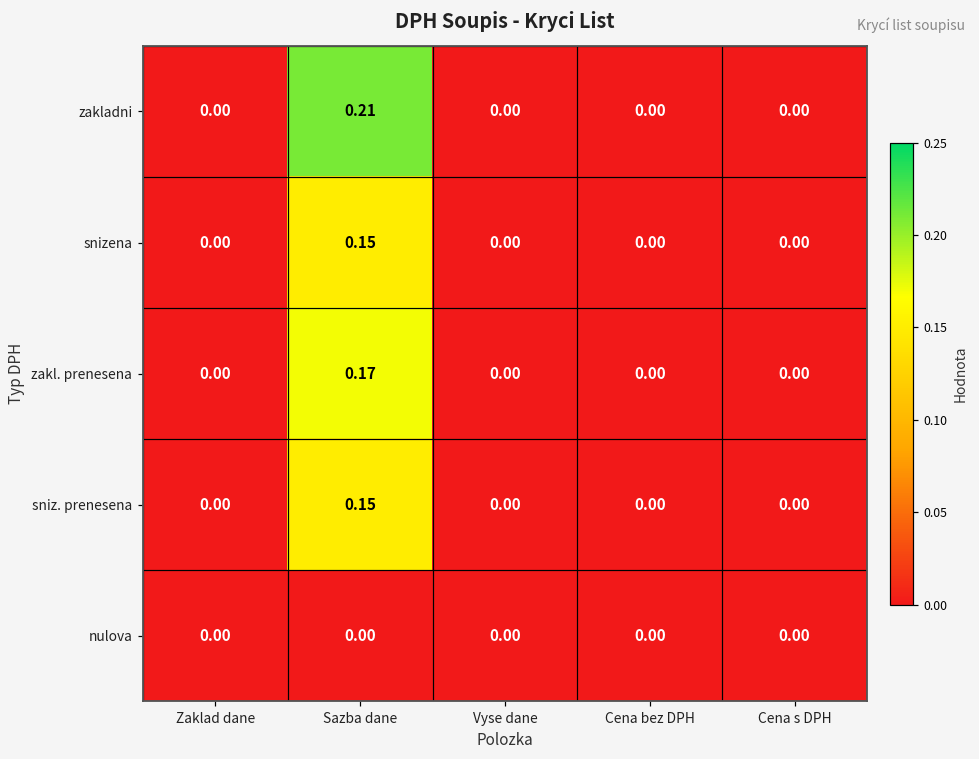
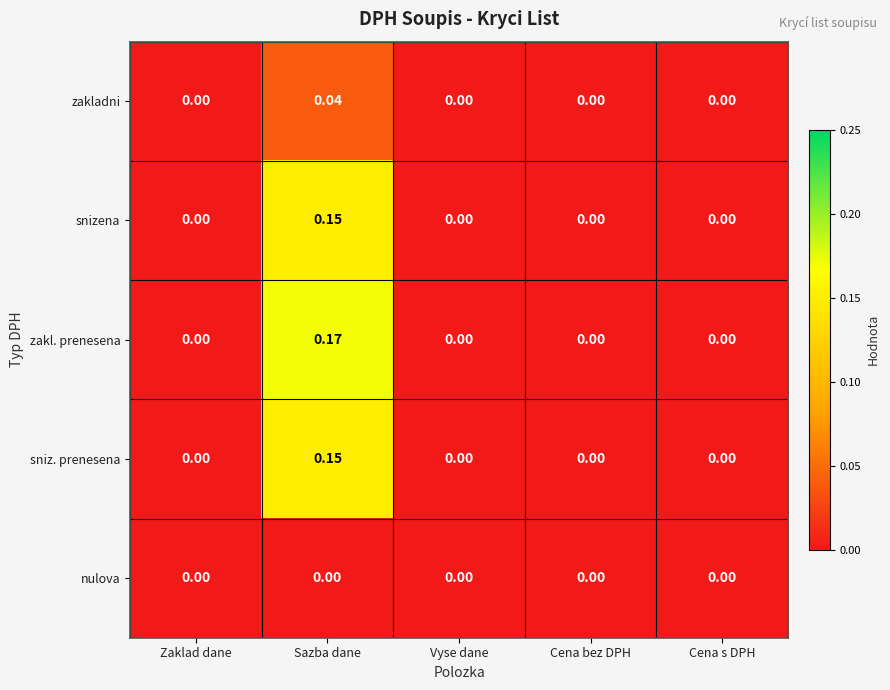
  {
    "zakladni": {
      "Zaklad dane": 0.00,
-     "Sazba dane": 0.21,
+     "Sazba dane": 0.04,
      "Vyse dane": 0.00,
      "Cena bez DPH": 0.00,
      "Cena s DPH": 0.00
    },
    "snizena": {
      "Zaklad dane": 0.00,
      "Sazba dane": 0.15,
      "Vyse dane": 0.00,
      "Cena bez DPH": 0.00,
      "Cena s DPH": 0.00
    },
    "zakl. prenesena": {
      "Zaklad dane": 0.00,
      "Sazba dane": 0.17,
      "Vyse dane": 0.00,
      "Cena bez DPH": 0.00,
      "Cena s DPH": 0.00
    },
    "sniz. prenesena": {
      "Zaklad dane": 0.00,
      "Sazba dane": 0.15,
      "Vyse dane": 0.00,
      "Cena bez DPH": 0.00,
      "Cena s DPH": 0.00
    },
    "nulova": {
      "Zaklad dane": 0.00,
      "Sazba dane": 0.00,
      "Vyse dane": 0.00,
      "Cena bez DPH": 0.00,
      "Cena s DPH": 0.00
    }
  }
